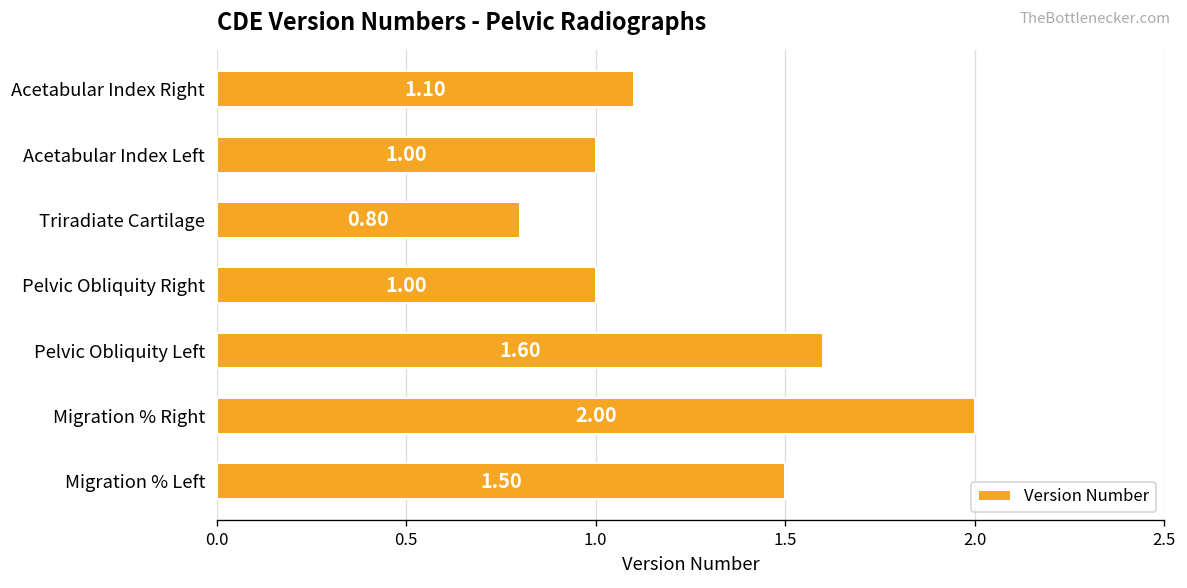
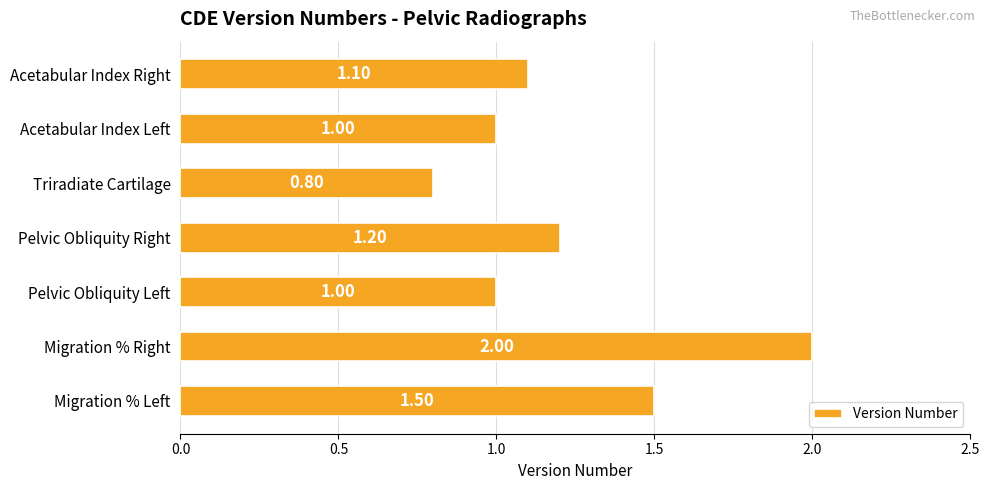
  {
    "Acetabular Index Right": 1.10,
    "Acetabular Index Left": 1.00,
    "Triradiate Cartilage": 0.80,
-   "Pelvic Obliquity Right": 1.00,
-   "Pelvic Obliquity Left": 1.60,
+   "Pelvic Obliquity Right": 1.20,
+   "Pelvic Obliquity Left": 1.00,
    "Migration % Right": 2.00,
    "Migration % Left": 1.50
  }
